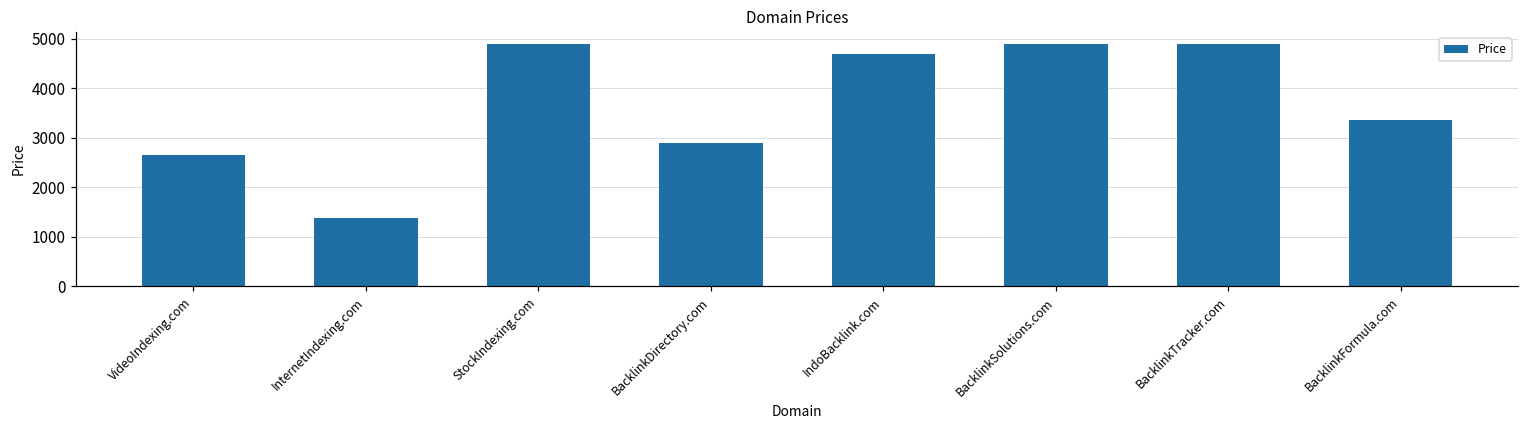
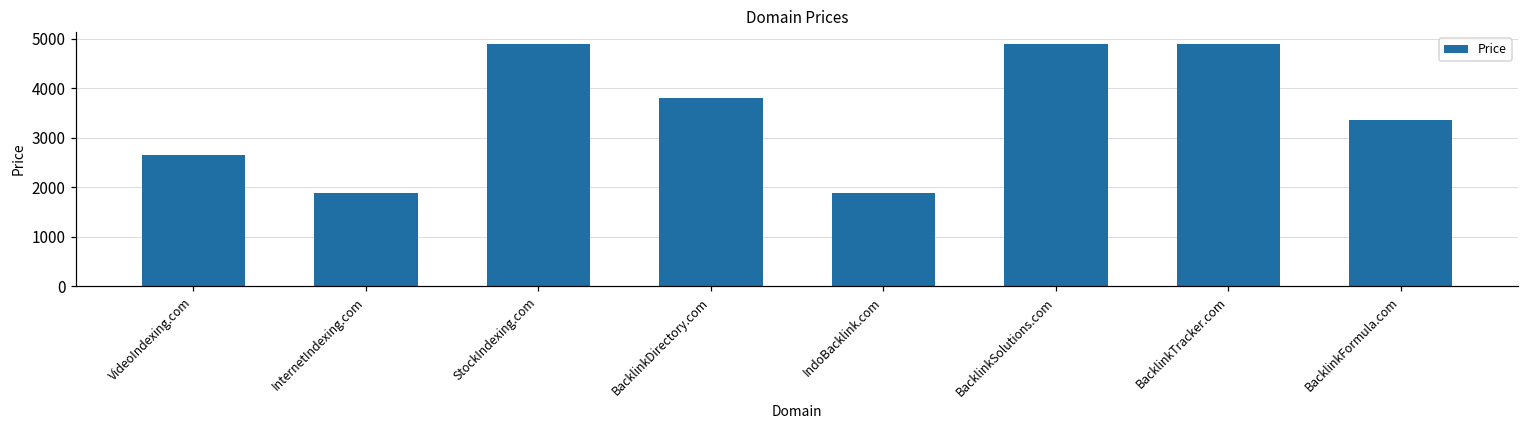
  {
    "VideoIndexing.com": 2600,
-   "InternetIndexing.com": 1400,
+   "InternetIndexing.com": 1900,
    "StockIndexing.com": 4900,
-   "BacklinkDirectory.com": 2900,
-   "IndoBacklink.com": 4700,
+   "BacklinkDirectory.com": 3800,
+   "IndoBacklink.com": 1900,
    "BacklinkSolutions.com": 4900,
    "BacklinkTracker.com": 4900,
    "BacklinkFormula.com": 3400
  }
